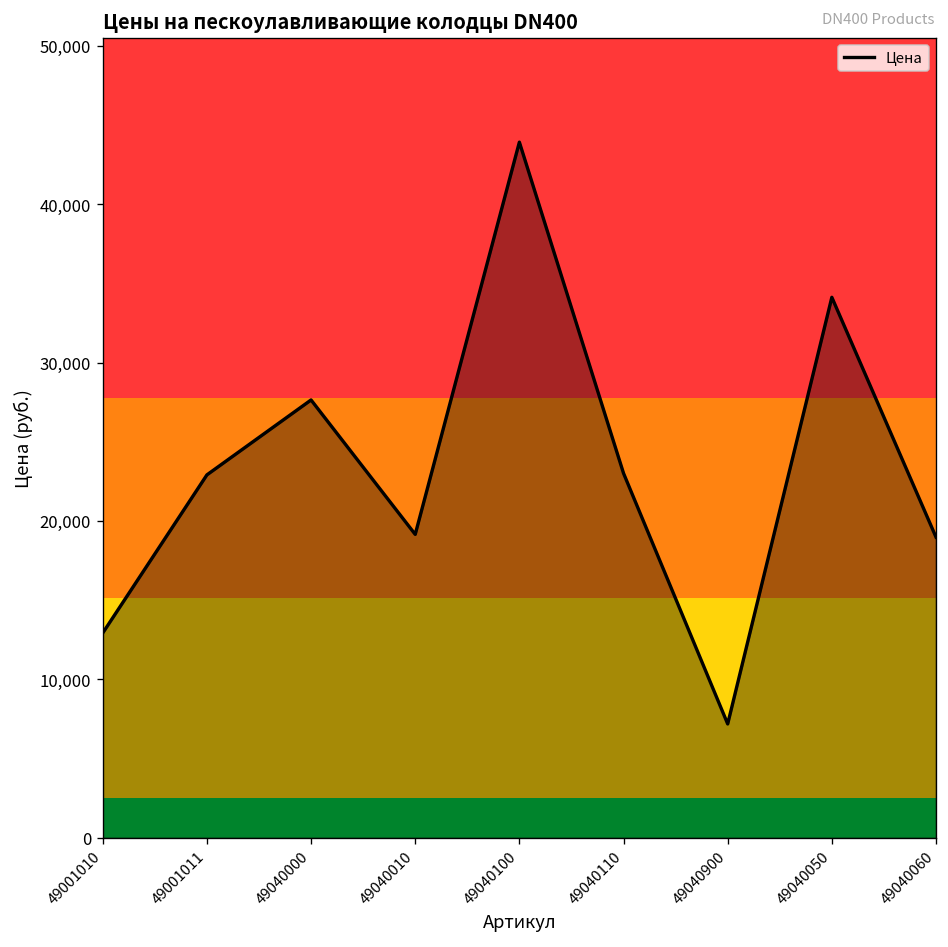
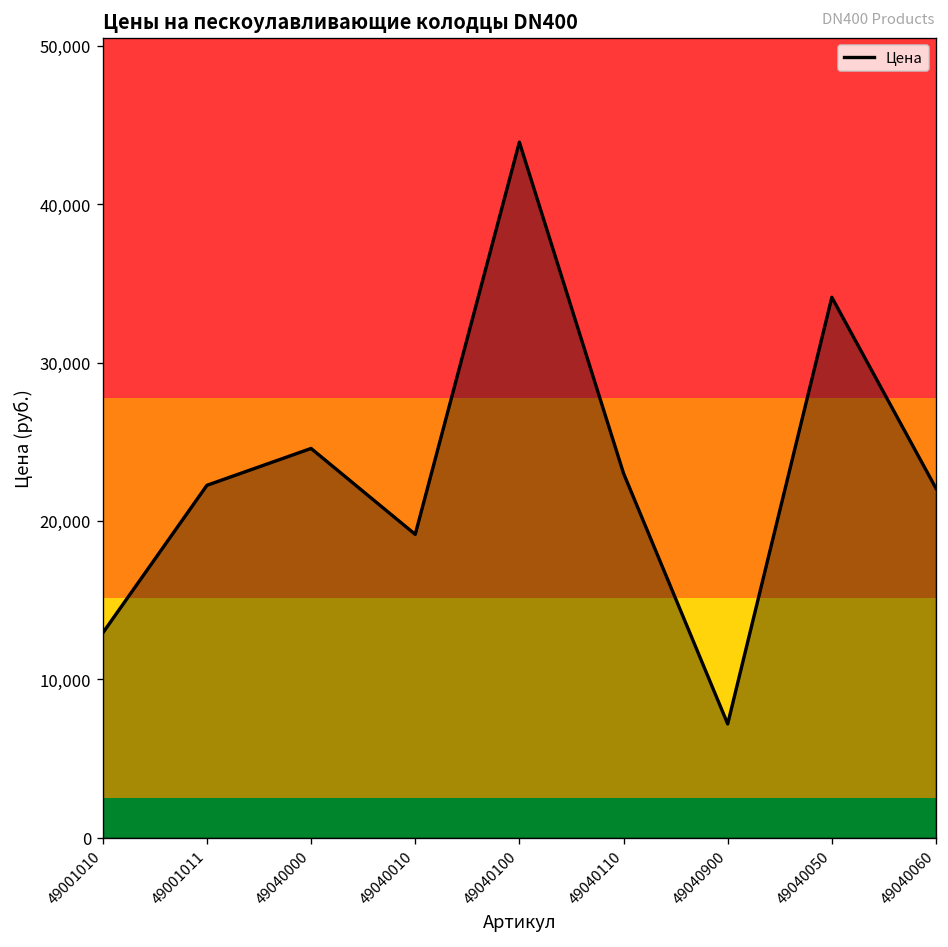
  {
    "49001010": "12,900",
-   "49001011": "22,900",
-   "49040000": "27,600",
+   "49001011": "22,300",
+   "49040000": "24,600",
    "49040010": "19,200",
    "49040100": "43,900",
    "49040110": "23,000",
    "49040900": "7,200",
    "49040050": "34,100",
-   "49040060": "19,000"
+   "49040060": "22,100"
  }
